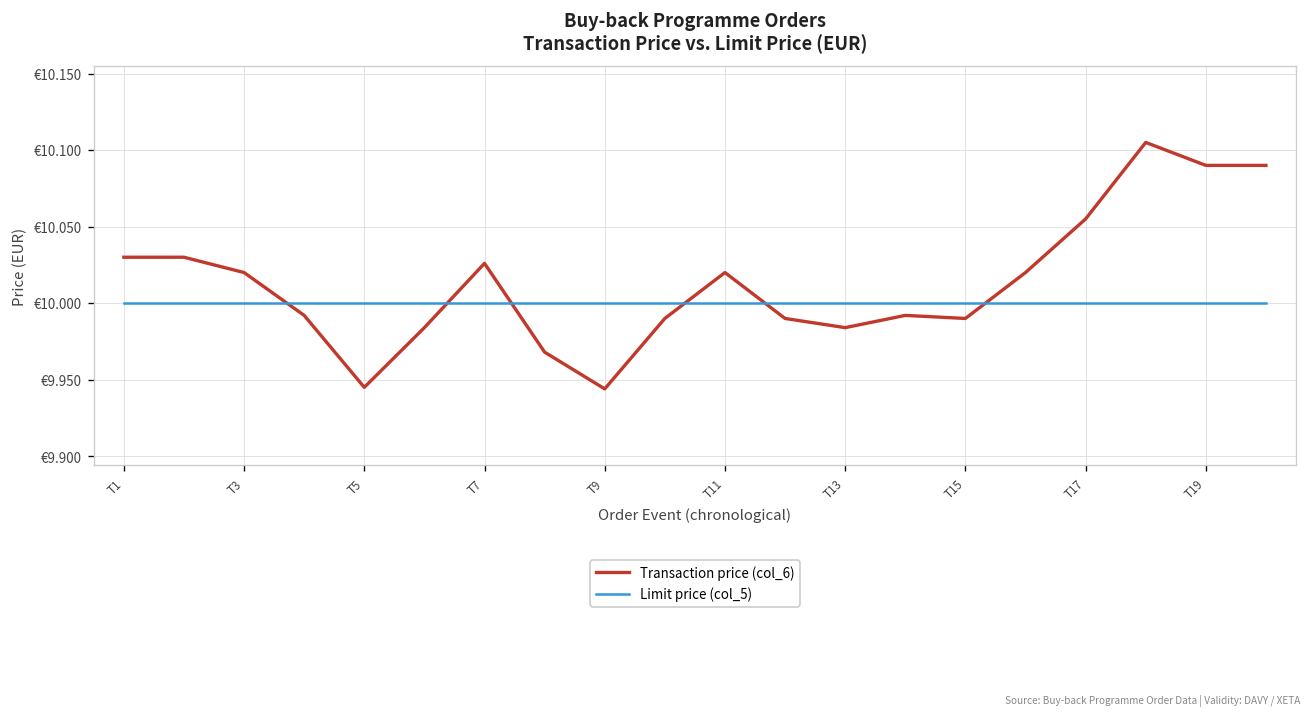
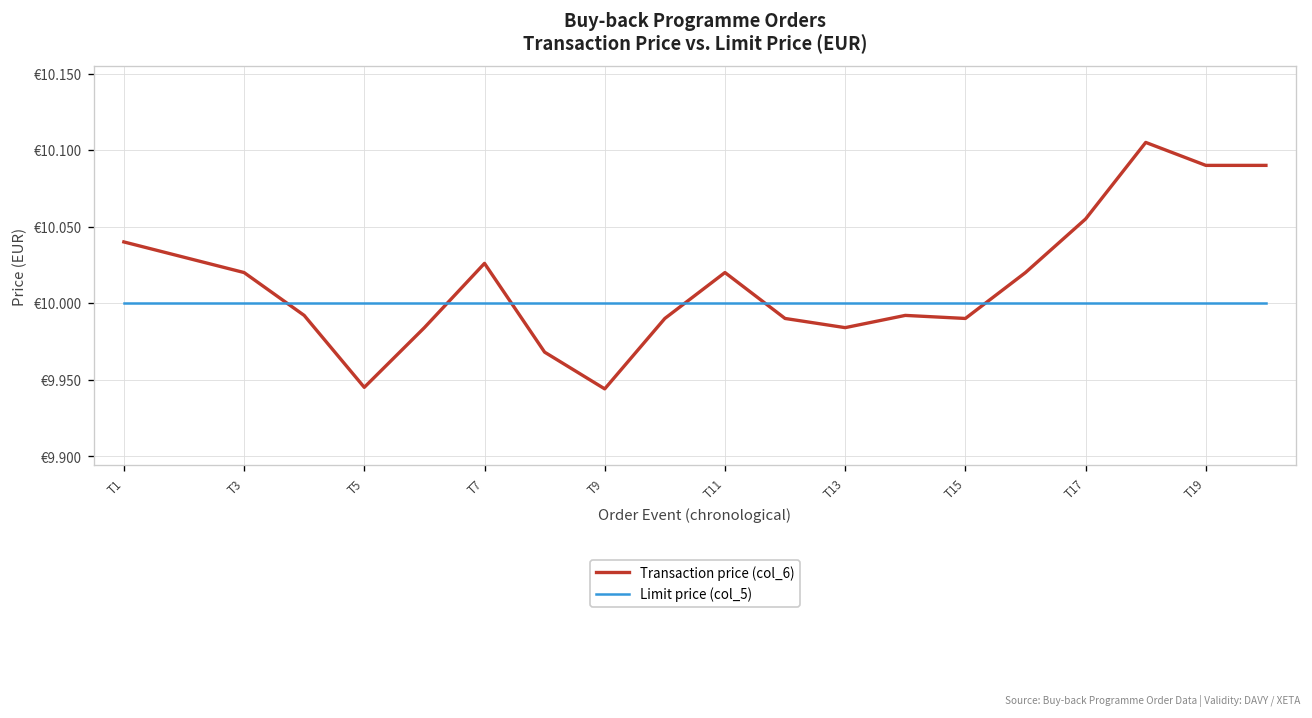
  {
    "Transaction price (col_6)": {
-     "T1": "€10.03",
+     "T1": "€10.04",
      "T3": "€10.02",
      "T5": "€9.945",
      "T7": "€10.026",
      "T9": "€9.944",
      "T11": "€10.02",
      "T13": "€9.984",
      "T15": "€9.99",
      "T17": "€10.055",
      "T19": "€10.09"
    },
    "Limit price (col_5)": {
      "T1": "€10.00",
      "T3": "€10.00",
      "T5": "€10.00",
      "T7": "€10.00",
      "T9": "€10.00",
      "T11": "€10.00",
      "T13": "€10.00",
      "T15": "€10.00",
      "T17": "€10.00",
      "T19": "€10.00"
    }
  }
